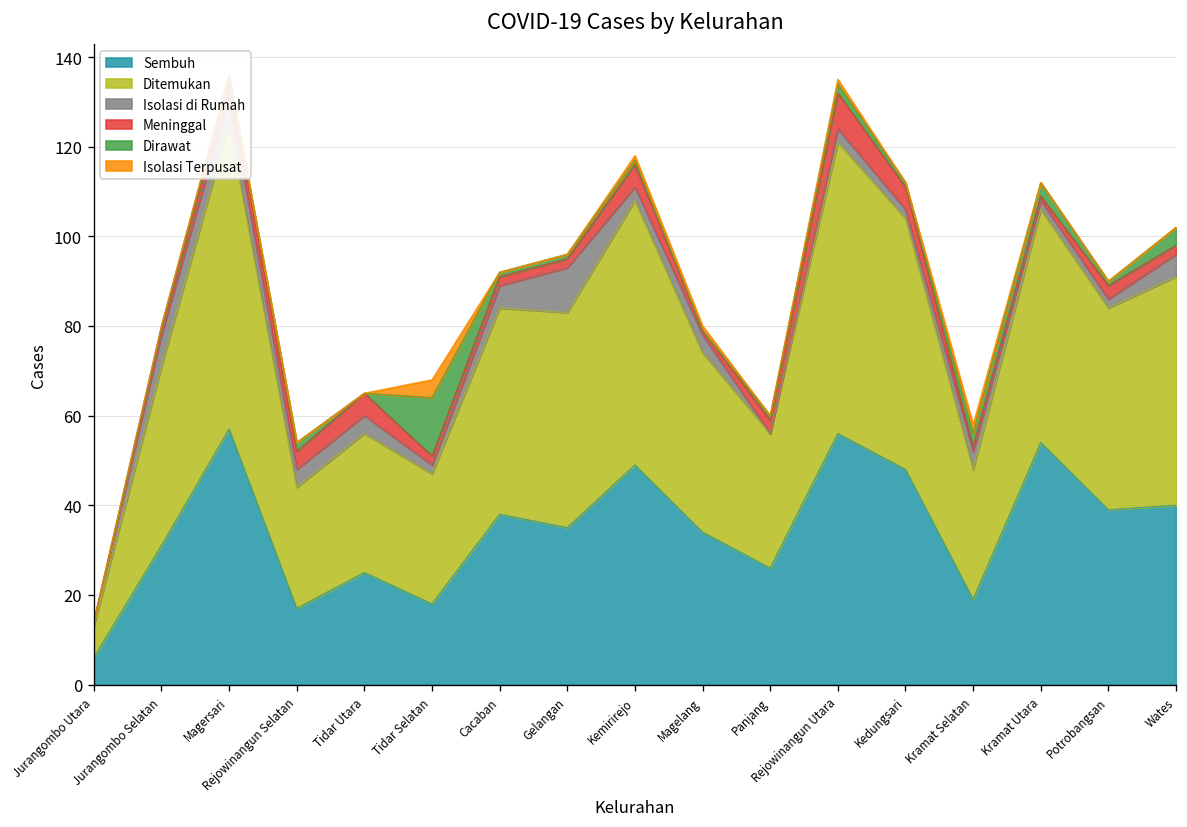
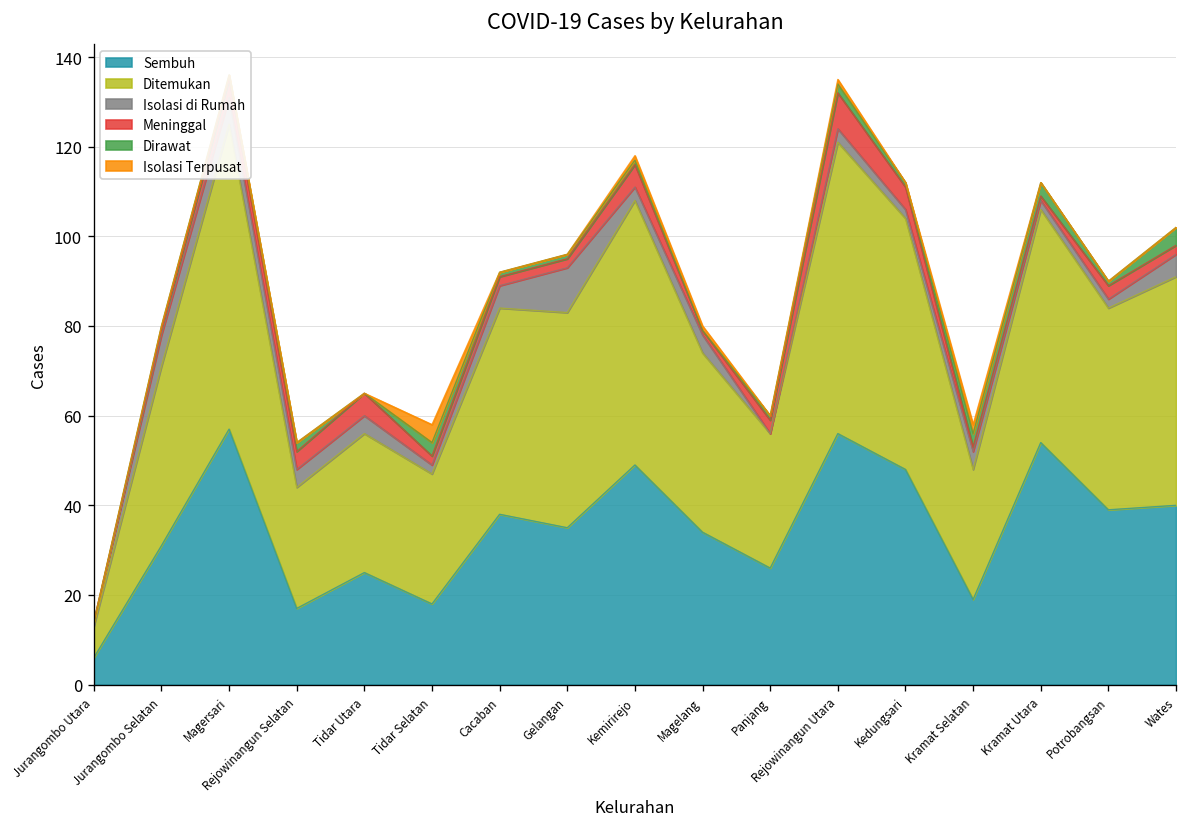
  {
    "Sembuh": {
      "Jurangombo Utara": 6,
      "Jurangombo Selatan": 31,
      "Magersari": 57,
      "Rejowinangun Selatan": 17,
      "Tidar Utara": 25,
      "Tidar Selatan": 18,
      "Cacaban": 38,
      "Gelangan": 35,
      "Kemirirejo": 49,
      "Magelang": 34,
      "Panjang": 26,
      "Rejowinangun Utara": 56,
      "Kedungsari": 48,
      "Kramat Selatan": 19,
      "Kramat Utara": 54,
      "Potrobangsan": 39,
      "Wates": 40
    },
    "Ditemukan": {
      "Jurangombo Utara": 7,
      "Jurangombo Selatan": 40,
      "Rejowinangun Selatan": 27,
      "Tidar Utara": 31,
      "Tidar Selatan": 29,
      "Cacaban": 46,
      "Gelangan": 48,
      "Kemirirejo": 59,
      "Magelang": 40,
      "Rejowinangun Utara": 65,
      "Kedungsari": 56,
      "Kramat Selatan": 29,
      "Kramat Utara": 52,
      "Potrobangsan": 45,
      "Wates": 51
    },
    "Isolasi di Rumah": {
      "Jurangombo Selatan": 7,
      "Rejowinangun Selatan": 4,
      "Tidar Utara": 4,
      "Tidar Selatan": 2,
      "Cacaban": 5,
      "Gelangan": 10,
      "Kemirirejo": 3,
      "Magelang": 4,
      "Rejowinangun Utara": 3,
      "Kedungsari": 2,
      "Kramat Selatan": 4,
      "Kramat Utara": 2,
      "Potrobangsan": 2,
      "Wates": 5
    },
    "Meninggal": {
      "Jurangombo Selatan": 1,
      "Rejowinangun Selatan": 4,
      "Tidar Selatan": 2,
      "Cacaban": 2,
      "Gelangan": 2,
      "Kemirirejo": 5,
      "Panjang": 3,
      "Rejowinangun Utara": 8,
      "Kedungsari": 5,
      "Kramat Selatan": 1,
      "Kramat Utara": 1,
      "Potrobangsan": 3,
      "Wates": 2
    },
    "Dirawat": {
-     "Tidar Selatan": 13,
+     "Tidar Selatan": 3,
      "Kemirirejo": 1,
      "Rejowinangun Utara": 2,
      "Kramat Selatan": 3
    },
    "Isolasi Terpusat": {
      "Tidar Selatan": 4,
      "Kemirirejo": 1,
      "Magelang": 1,
      "Rejowinangun Utara": 1,
      "Kramat Selatan": 2
    }
  }
